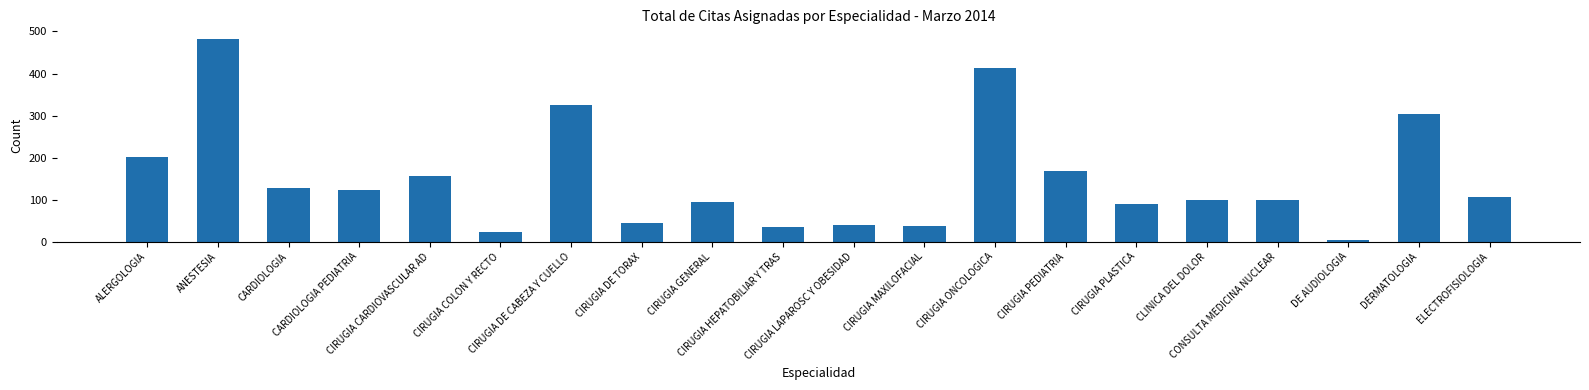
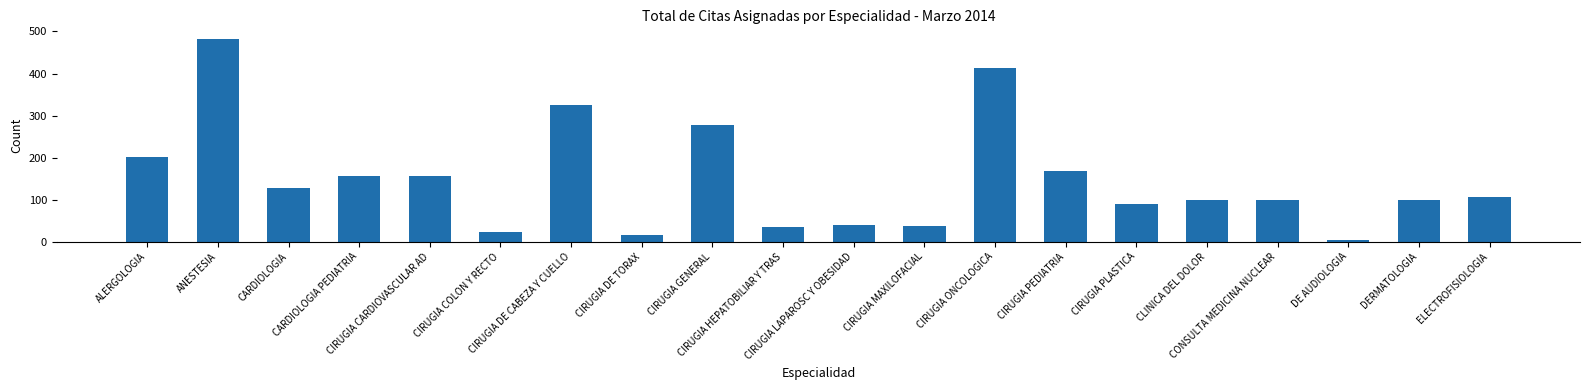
  {
    "ALERGOLOGIA": 200,
    "ANESTESIA": 480,
    "CARDIOLOGIA": 130,
-   "CARDIOLOGIA PEDIATRIA": 120,
+   "CARDIOLOGIA PEDIATRIA": 160,
    "CIRUGIA CARDIOVASCULAR AD": 160,
    "CIRUGIA COLON Y RECTO": 20,
    "CIRUGIA DE CABEZA Y CUELLO": 320,
-   "CIRUGIA DE TORAX": 40,
-   "CIRUGIA GENERAL": 100,
+   "CIRUGIA DE TORAX": 20,
+   "CIRUGIA GENERAL": 280,
    "CIRUGIA HEPATOBILIAR Y TRAS": 30,
    "CIRUGIA LAPAROSC Y OBESIDAD": 40,
    "CIRUGIA MAXILOFACIAL": 40,
    "CIRUGIA ONCOLOGICA": 410,
    "CIRUGIA PEDIATRIA": 170,
    "CIRUGIA PLASTICA": 90,
    "CLINICA DEL DOLOR": 100,
    "CONSULTA MEDICINA NUCLEAR": 100,
-   "DERMATOLOGIA": 300,
+   "DERMATOLOGIA": 100,
    "ELECTROFISIOLOGIA": 110
  }
